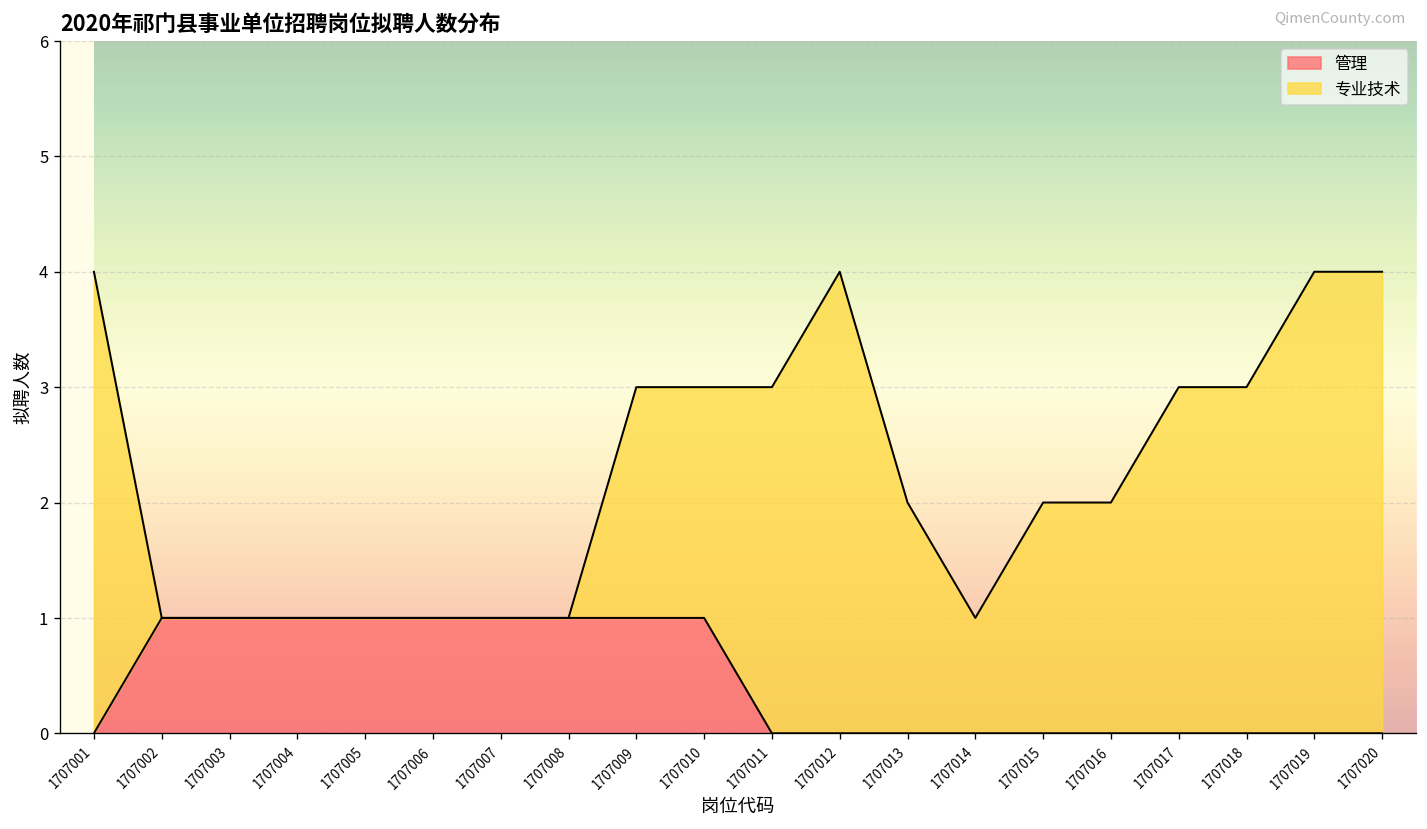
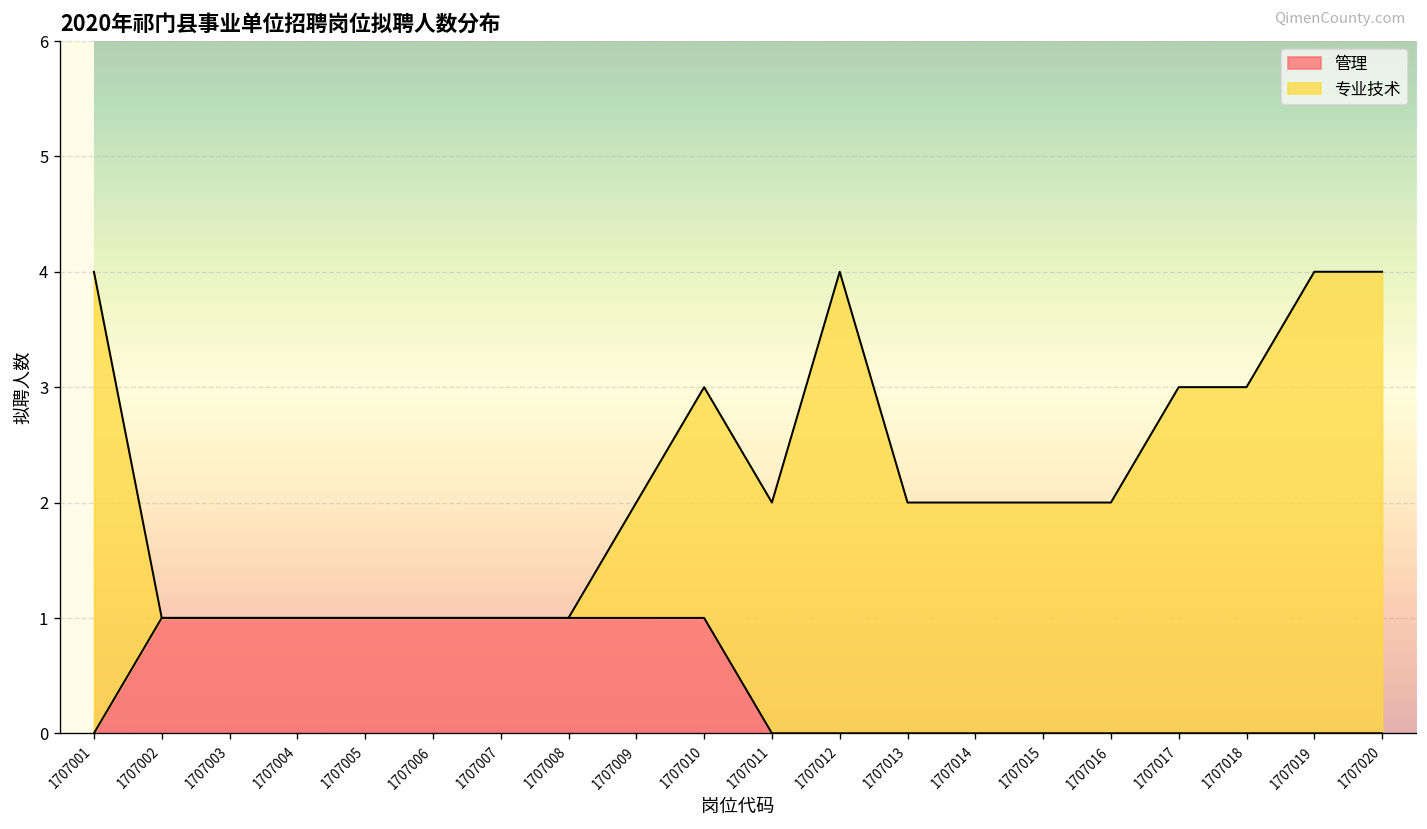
  {
    "管理": {
      "1707001": 0,
      "1707009": 1,
      "1707010": 1,
      "1707011": 0,
      "1707012": 0,
      "1707013": 0,
      "1707014": 0,
      "1707015": 0,
      "1707016": 0,
      "1707017": 0,
      "1707018": 0,
      "1707019": 0,
      "1707020": 0
    },
    "专业技术": {
      "1707001": 4,
-     "1707009": 2,
+     "1707009": 1,
      "1707010": 3,
-     "1707011": 3,
+     "1707011": 2,
      "1707012": 4,
      "1707013": 2,
-     "1707014": 1,
+     "1707014": 2,
      "1707015": 2,
      "1707016": 2,
      "1707017": 3,
      "1707018": 3,
      "1707019": 4,
      "1707020": 4
    }
  }
